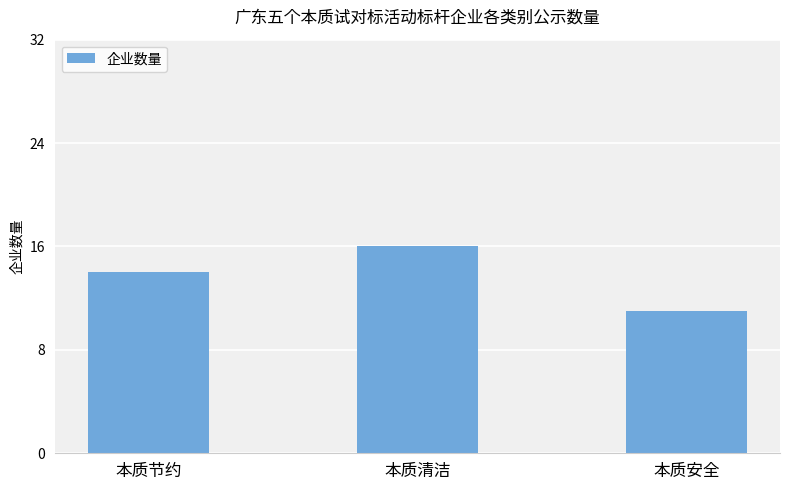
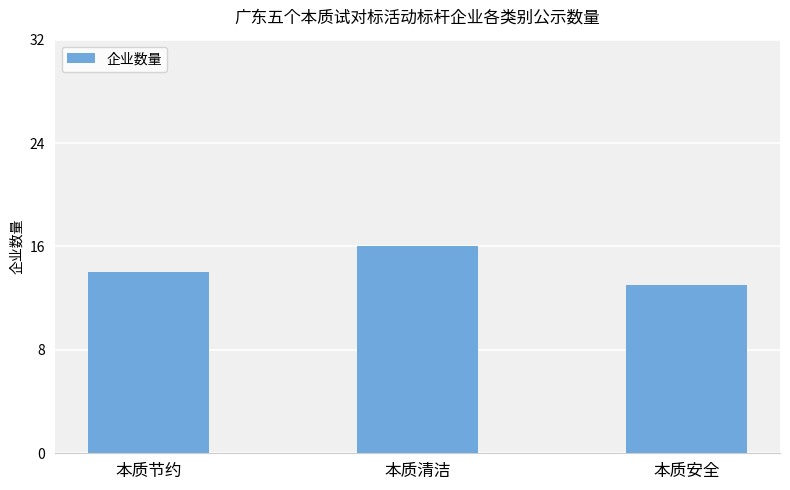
  {
    "本质节约": 14,
    "本质清洁": 16,
-   "本质安全": 11
+   "本质安全": 13
  }
